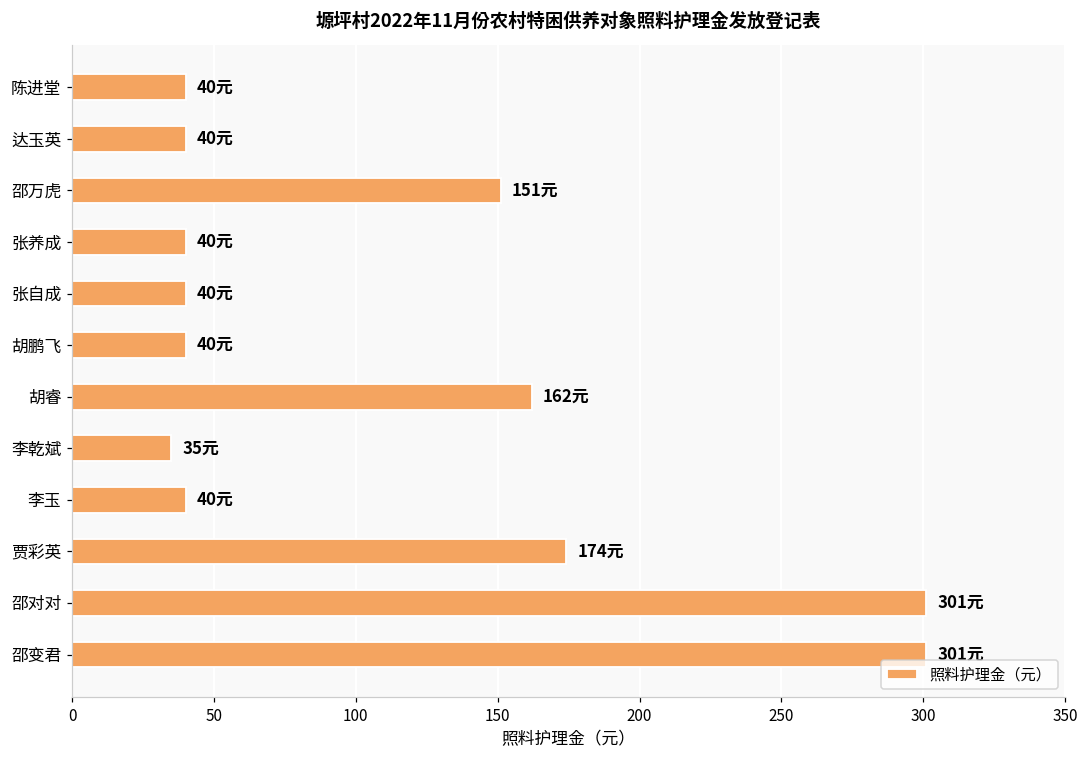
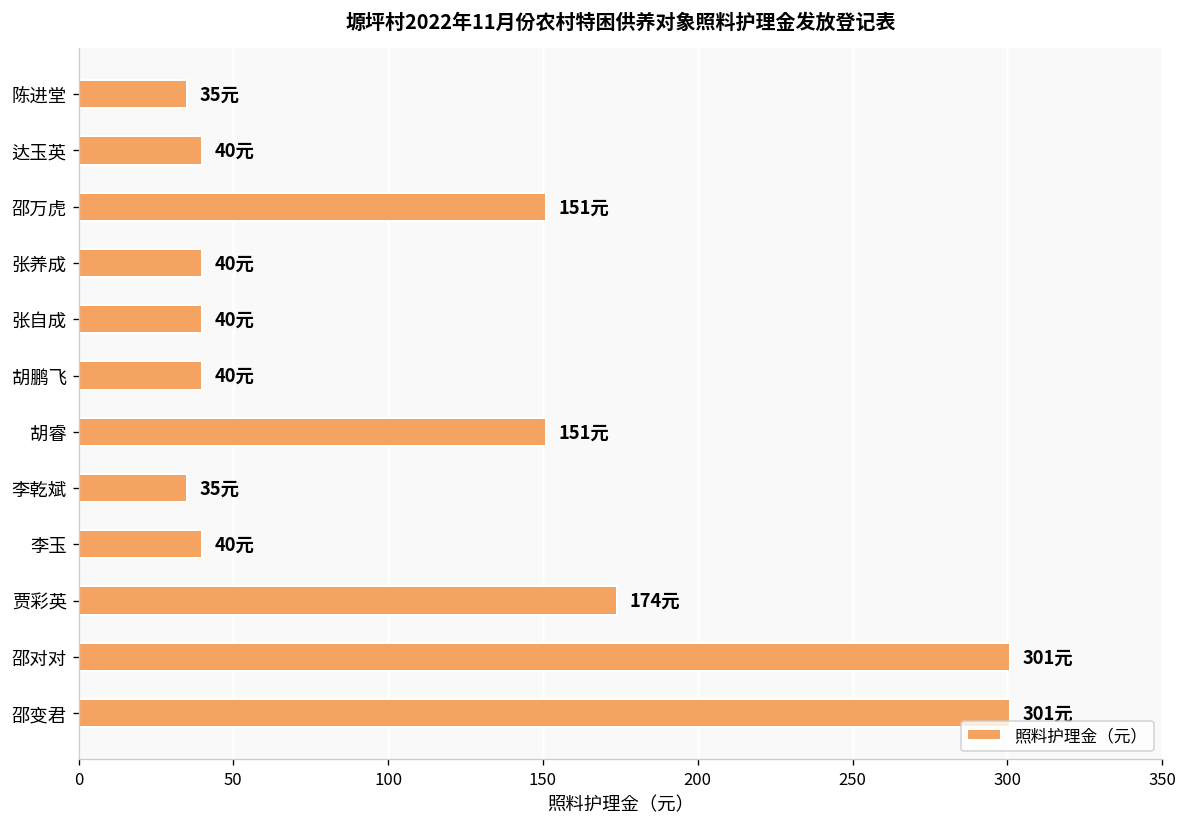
  {
-   "陈进堂": "40元",
+   "陈进堂": "35元",
    "达玉英": "40元",
    "邵万虎": "151元",
    "张养成": "40元",
    "张自成": "40元",
    "胡鹏飞": "40元",
-   "胡睿": "162元",
+   "胡睿": "151元",
    "李乾斌": "35元",
    "李玉": "40元",
    "贾彩英": "174元",
    "邵对对": "301元"
  }
